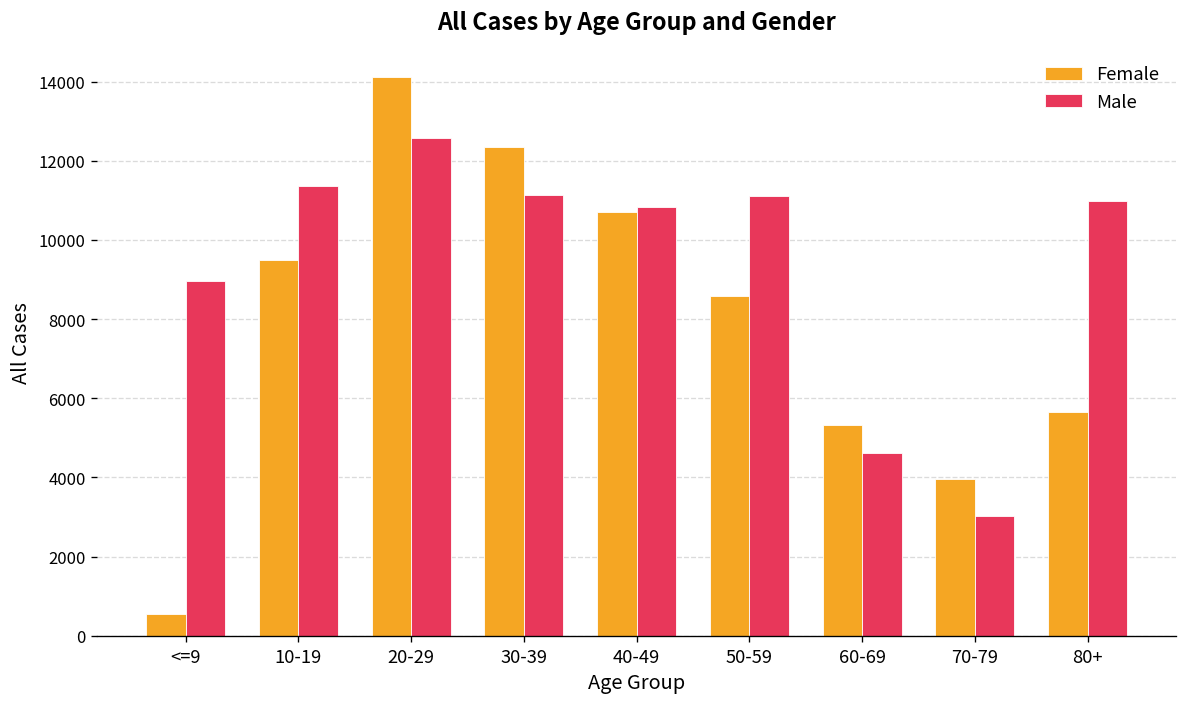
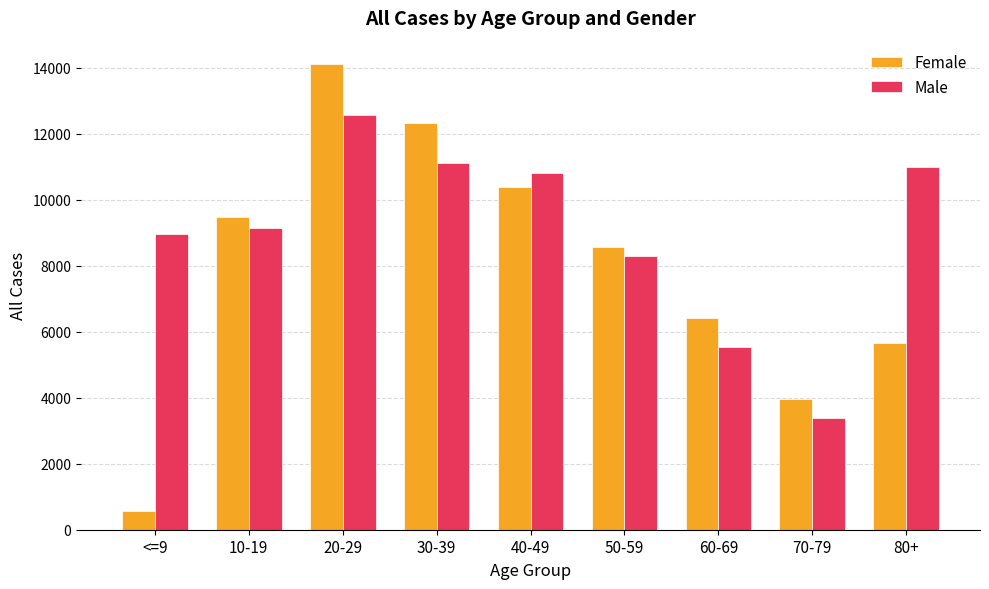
  {
    "Female": {
      "<=9": 600,
      "10-19": 9500,
      "20-29": 14100,
      "30-39": 12300,
-     "40-49": 10700,
+     "40-49": 10400,
      "50-59": 8600,
-     "60-69": 5300,
+     "60-69": 6400,
      "70-79": 4000,
      "80+": 5600
    },
    "Male": {
      "<=9": 9000,
-     "10-19": 11400,
+     "10-19": 9200,
      "20-29": 12600,
      "30-39": 11100,
      "40-49": 10800,
-     "50-59": 11100,
-     "60-69": 4600,
-     "70-79": 3000,
+     "50-59": 8300,
+     "60-69": 5500,
+     "70-79": 3400,
      "80+": 11000
    }
  }
